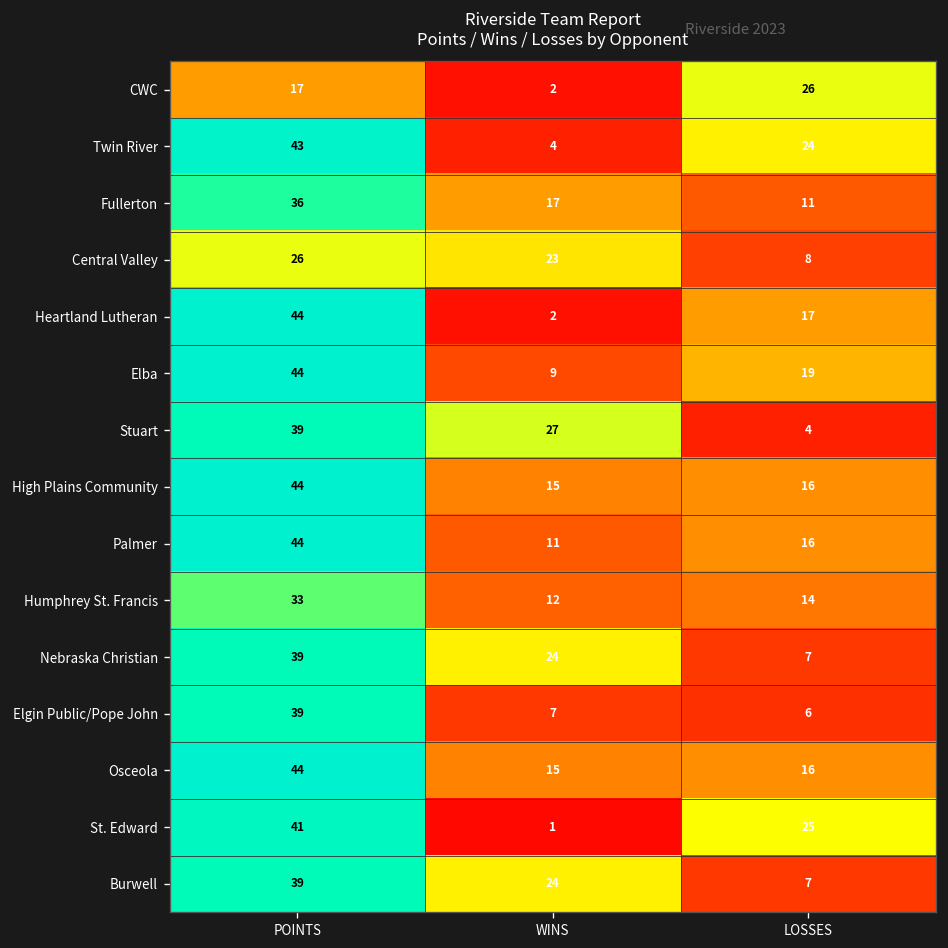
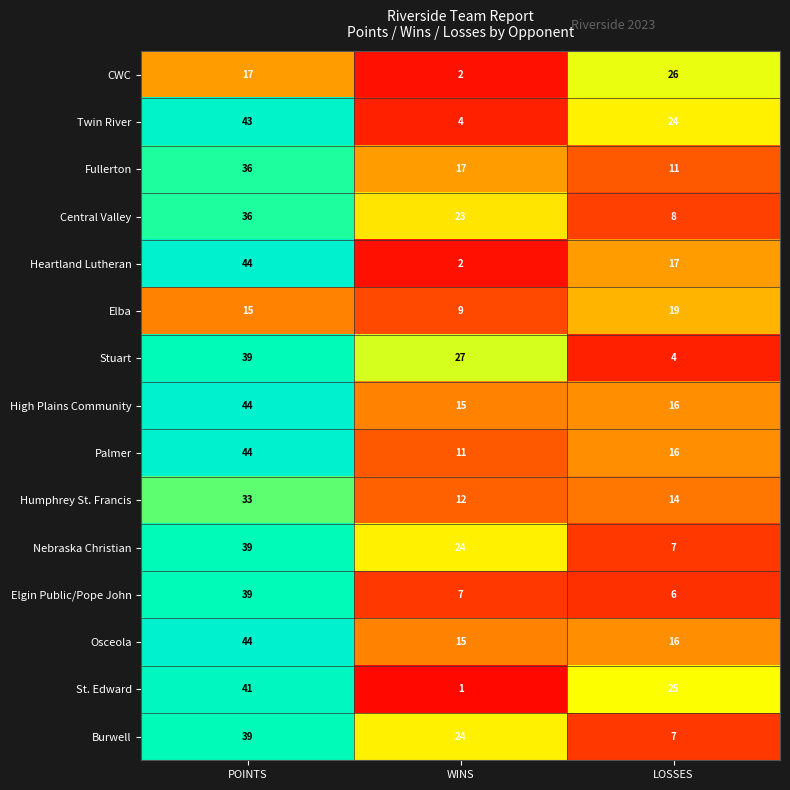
  {
    "CWC": {
      "POINTS": 17,
      "WINS": 2,
      "LOSSES": 26
    },
    "Twin River": {
      "POINTS": 43,
      "WINS": 4,
      "LOSSES": 24
    },
    "Fullerton": {
      "POINTS": 36,
      "WINS": 17,
      "LOSSES": 11
    },
    "Central Valley": {
-     "POINTS": 26,
+     "POINTS": 36,
      "WINS": 23,
      "LOSSES": 8
    },
    "Heartland Lutheran": {
      "POINTS": 44,
      "WINS": 2,
      "LOSSES": 17
    },
    "Elba": {
-     "POINTS": 44,
+     "POINTS": 15,
      "WINS": 9,
      "LOSSES": 19
    },
    "Stuart": {
      "POINTS": 39,
      "WINS": 27,
      "LOSSES": 4
    },
    "High Plains Community": {
      "POINTS": 44,
      "WINS": 15,
      "LOSSES": 16
    },
    "Palmer": {
      "POINTS": 44,
      "WINS": 11,
      "LOSSES": 16
    },
    "Humphrey St. Francis": {
      "POINTS": 33,
      "WINS": 12,
      "LOSSES": 14
    },
    "Nebraska Christian": {
      "POINTS": 39,
      "WINS": 24,
      "LOSSES": 7
    },
    "Elgin Public/Pope John": {
      "POINTS": 39,
      "WINS": 7,
      "LOSSES": 6
    },
    "Osceola": {
      "POINTS": 44,
      "WINS": 15,
      "LOSSES": 16
    },
    "St. Edward": {
      "POINTS": 41,
      "WINS": 1,
      "LOSSES": 25
    },
    "Burwell": {
      "POINTS": 39,
      "WINS": 24,
      "LOSSES": 7
    }
  }
